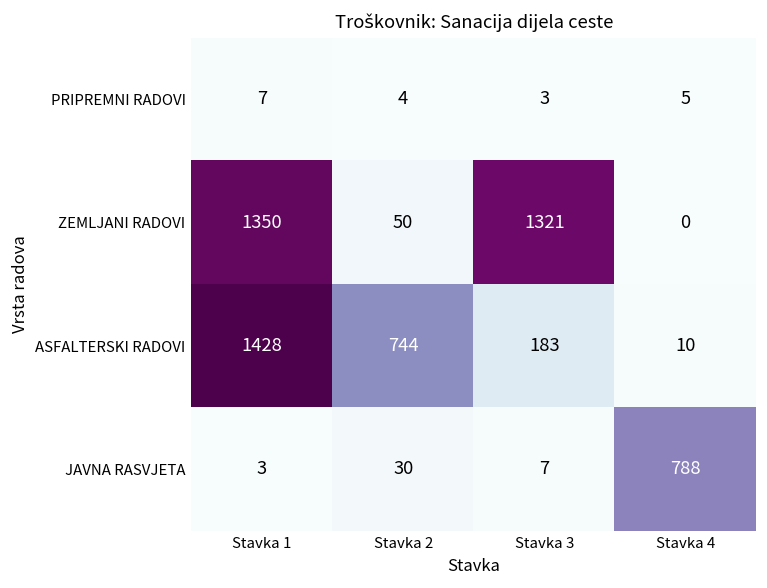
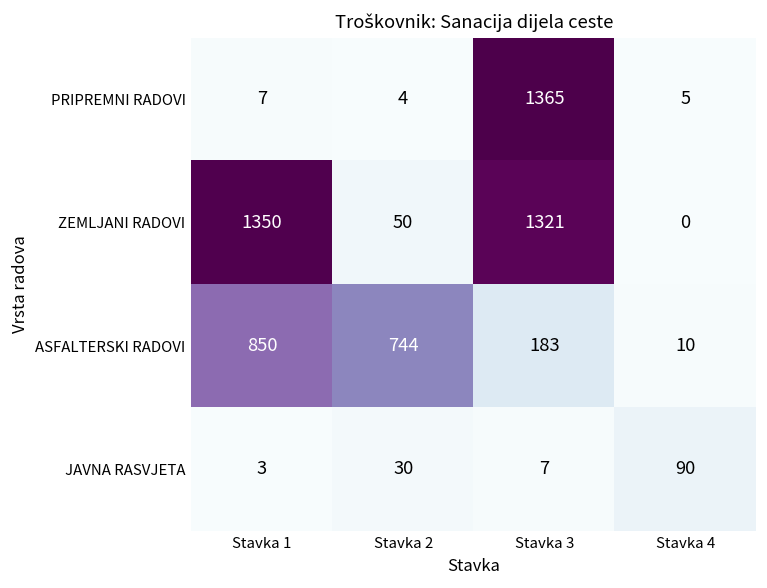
  {
    "PRIPREMNI RADOVI": {
      "Stavka 1": 7,
      "Stavka 2": 4,
-     "Stavka 3": 3,
+     "Stavka 3": 1365,
      "Stavka 4": 5
    },
    "ZEMLJANI RADOVI": {
      "Stavka 1": 1350,
      "Stavka 2": 50,
      "Stavka 3": 1321,
      "Stavka 4": 0
    },
    "ASFALTERSKI RADOVI": {
-     "Stavka 1": 1428,
+     "Stavka 1": 850,
      "Stavka 2": 744,
      "Stavka 3": 183,
      "Stavka 4": 10
    },
    "JAVNA RASVJETA": {
      "Stavka 1": 3,
      "Stavka 2": 30,
      "Stavka 3": 7,
-     "Stavka 4": 788
+     "Stavka 4": 90
    }
  }
